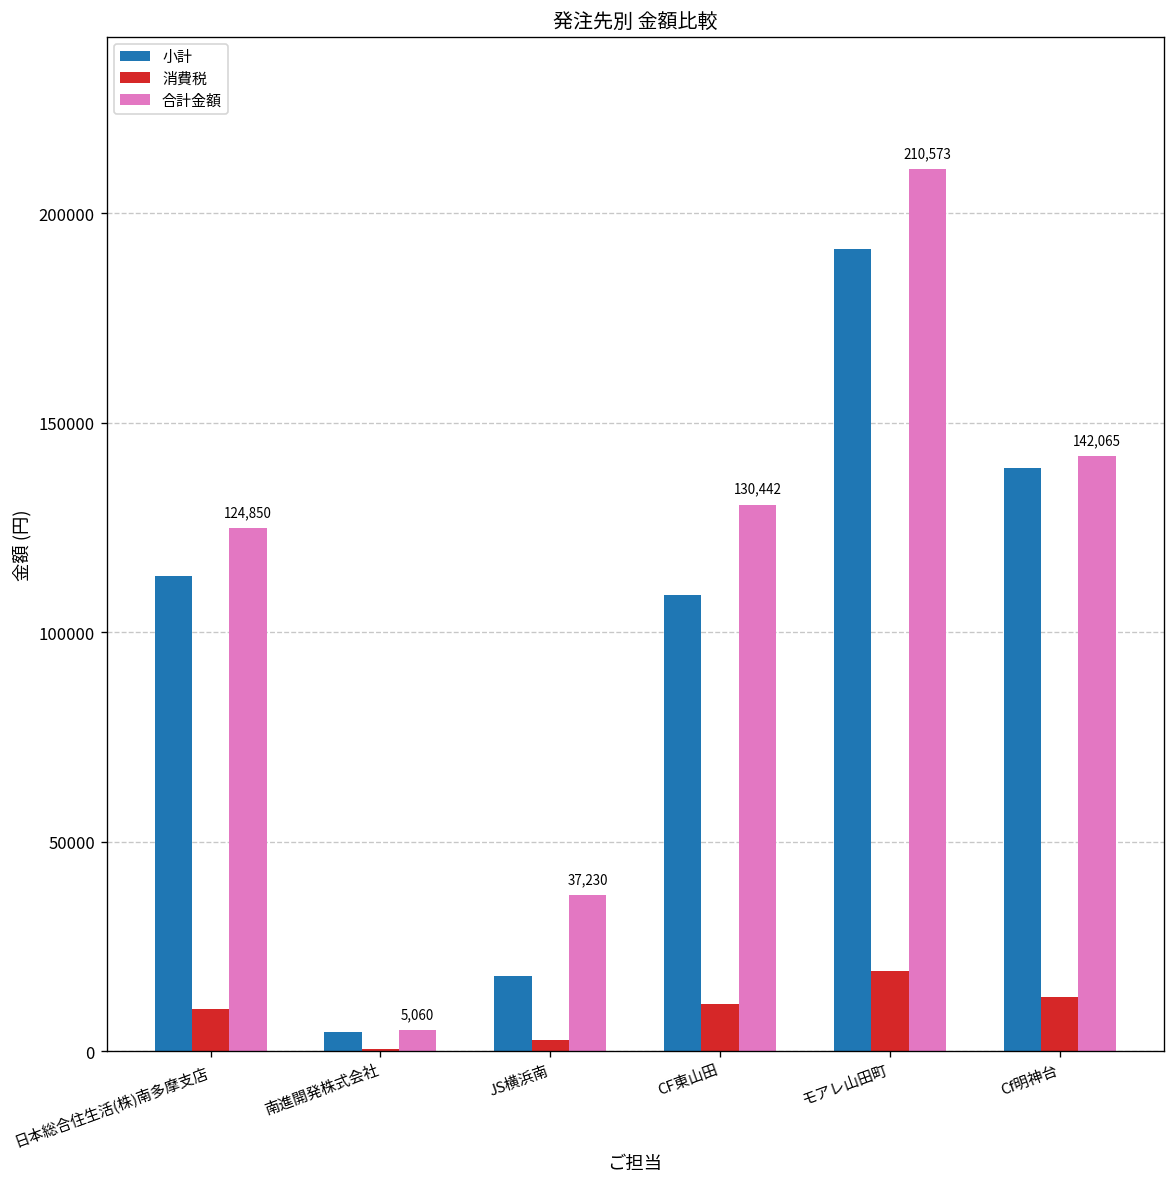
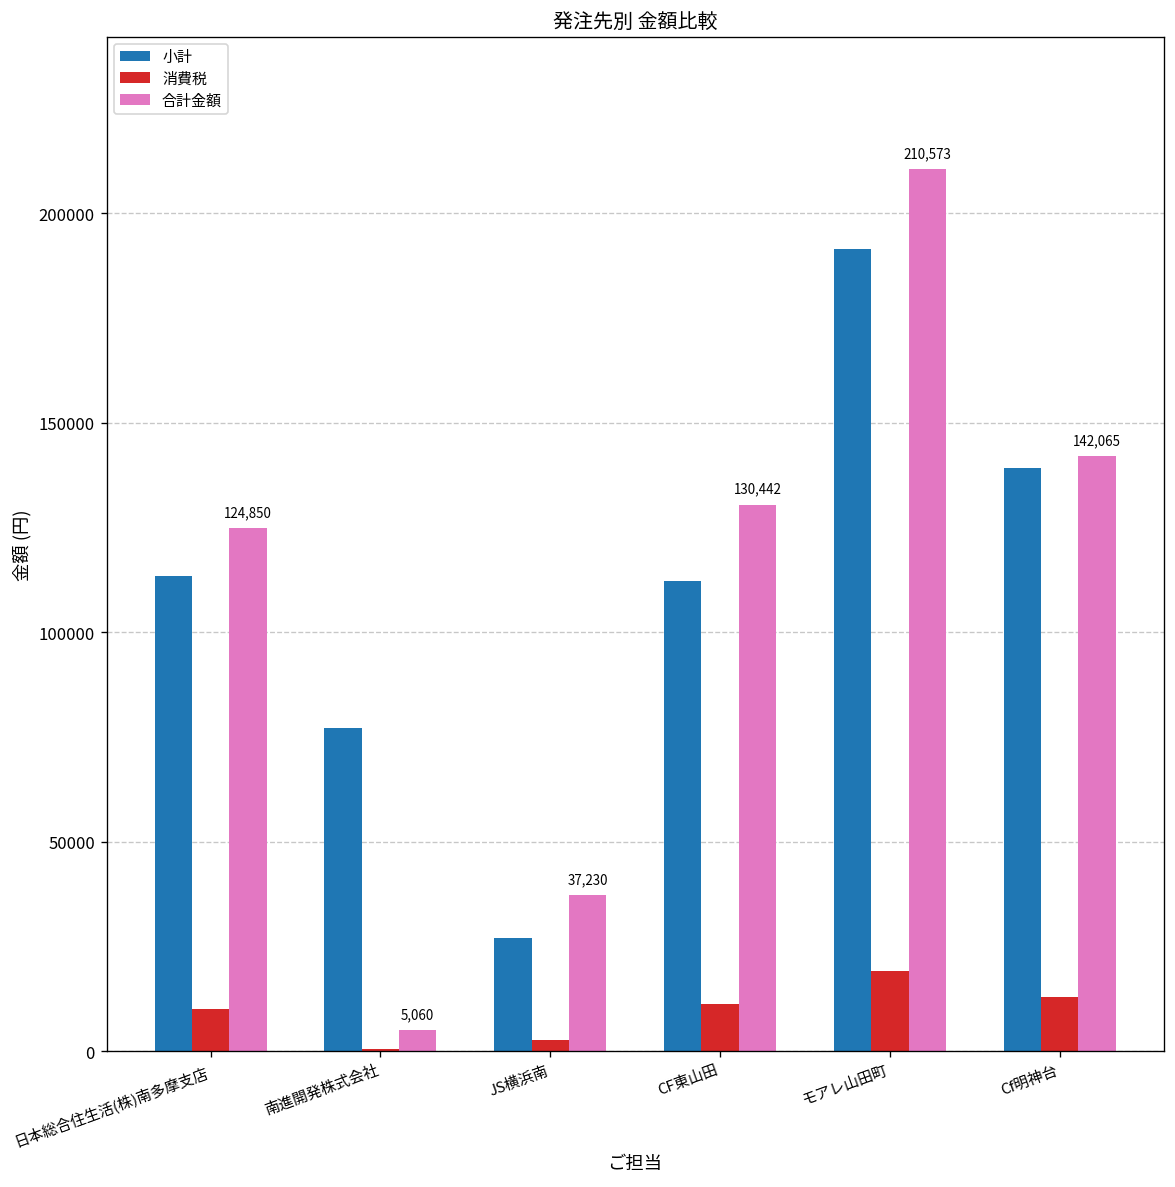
  {
    "小計": {
      "日本総合住生活(株)南多摩支店": "114000",
-     "南進開発株式会社": "5000",
-     "JS横浜南": "18000",
-     "CF東山田": "109000",
+     "南進開発株式会社": "77000",
+     "JS横浜南": "27000",
+     "CF東山田": "112000",
      "モアレ山田町": "191000",
      "Cf明神台": "139000"
    },
    "消費税": {
      "日本総合住生活(株)南多摩支店": "10000",
      "JS横浜南": "3000",
      "CF東山田": "11000",
      "モアレ山田町": "19000",
      "Cf明神台": "13000"
    },
    "合計金額": {
      "日本総合住生活(株)南多摩支店": "124,850",
      "南進開発株式会社": "5,060",
      "JS横浜南": "37,230",
      "CF東山田": "130,442",
      "モアレ山田町": "210,573",
      "Cf明神台": "142,065"
    }
  }
